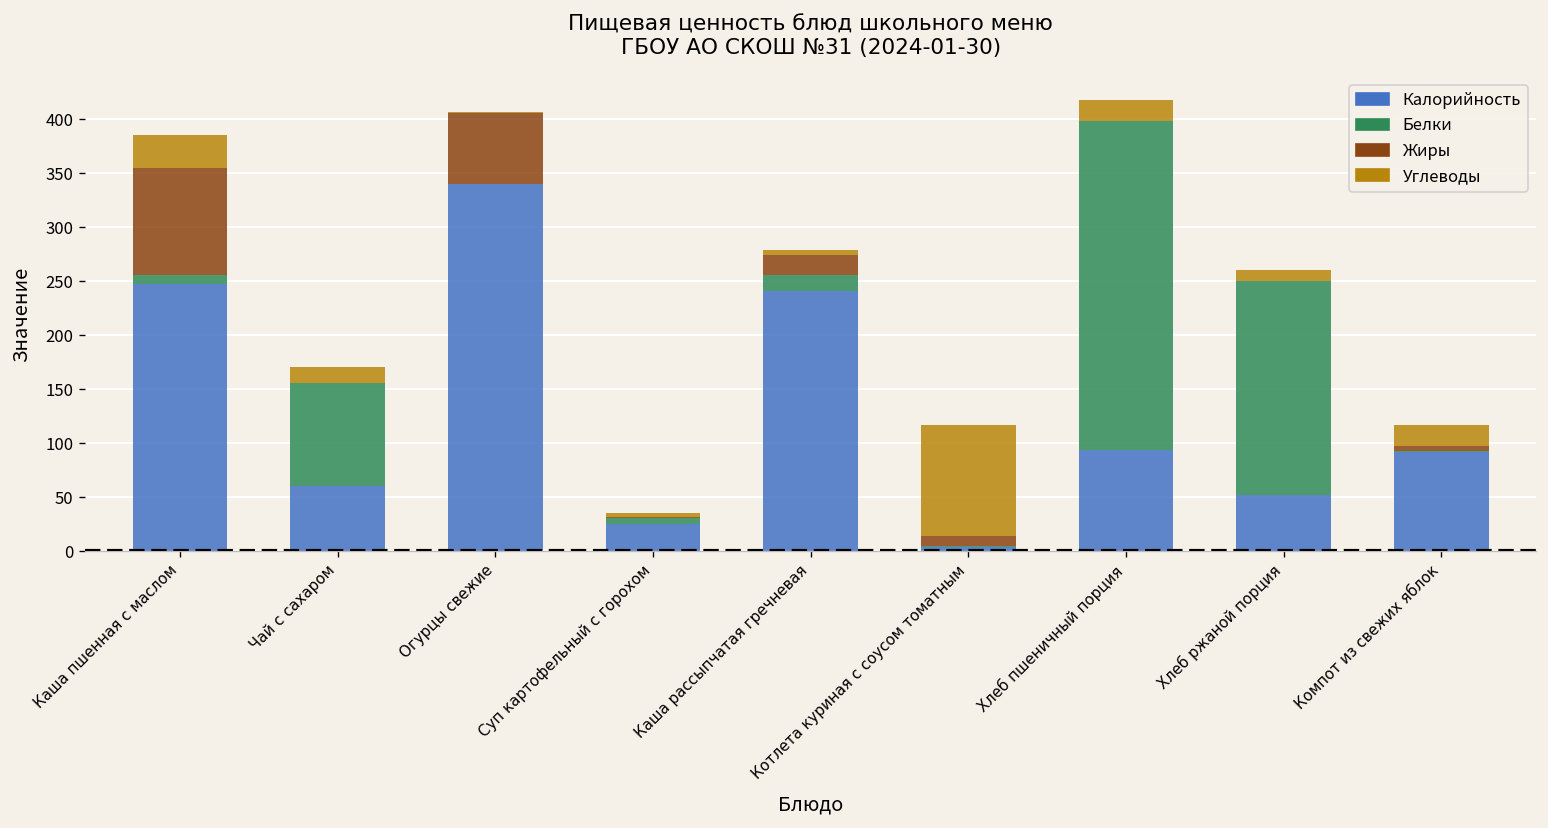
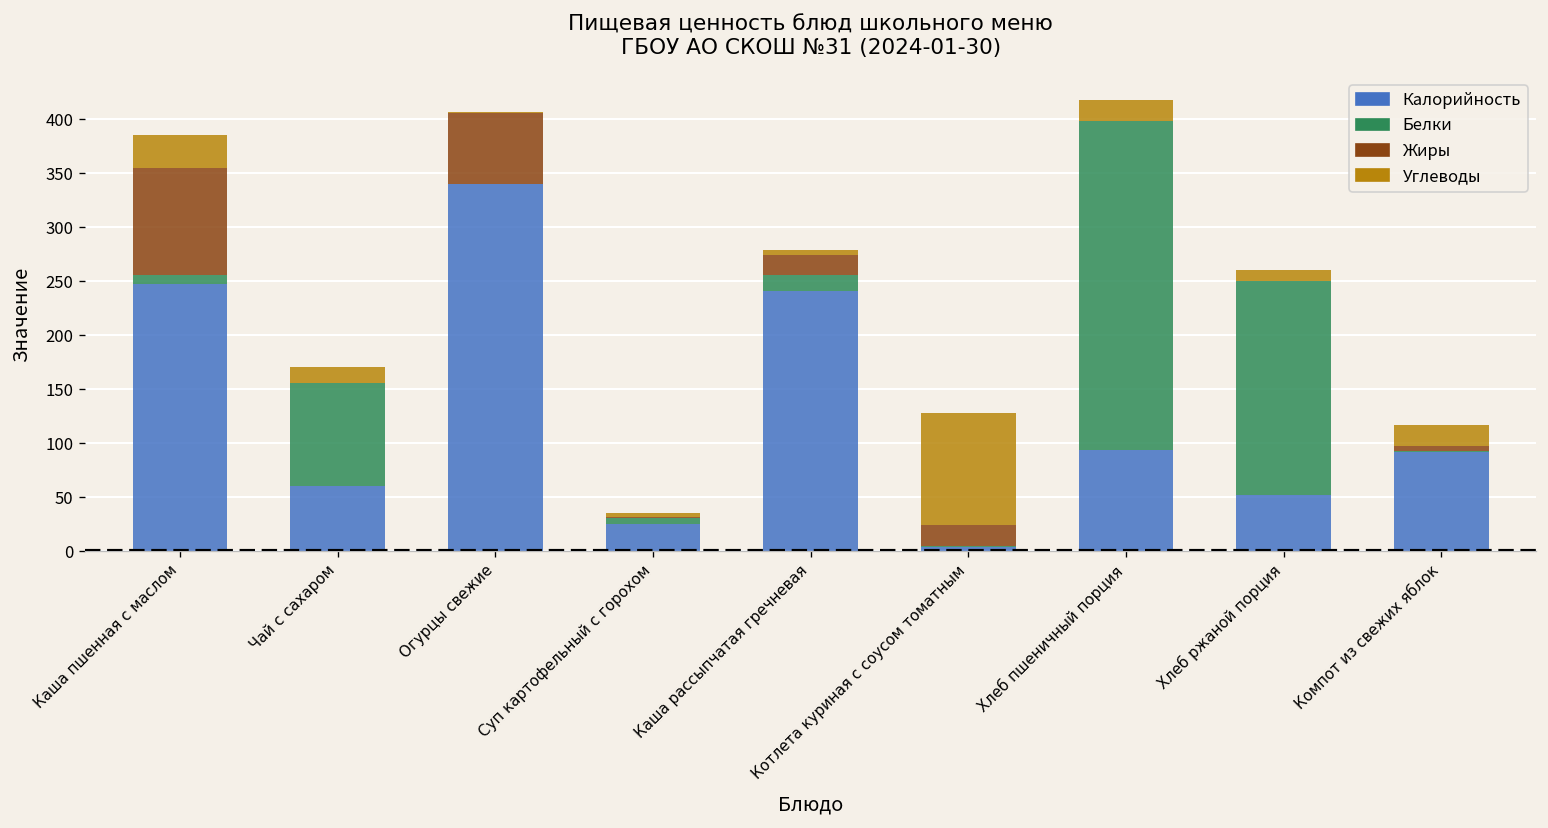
  {
    "Калорийность": {
      "Каша пшенная с маслом": 250,
      "Чай с сахаром": 60,
      "Огурцы свежие": 340,
      "Суп картофельный с горохом": 30,
      "Каша рассыпчатая гречневая": 240,
      "Котлета куриная с соусом томатным": 0,
      "Хлеб пшеничный порция": 90,
      "Хлеб ржаной порция": 50,
      "Компот из свежих яблок": 90
    },
    "Белки": {
      "Каша пшенная с маслом": 10,
      "Чай с сахаром": 100,
      "Суп картофельный с горохом": 10,
      "Каша рассыпчатая гречневая": 10,
      "Хлеб пшеничный порция": 300,
      "Хлеб ржаной порция": 200
    },
    "Жиры": {
      "Каша пшенная с маслом": 100,
      "Огурцы свежие": 70,
      "Каша рассыпчатая гречневая": 20,
-     "Котлета куриная с соусом томатным": 10,
+     "Котлета куриная с соусом томатным": 20,
      "Компот из свежих яблок": 0
    },
    "Углеводы": {
      "Каша пшенная с маслом": 30,
      "Чай с сахаром": 20,
      "Суп картофельный с горохом": 0,
      "Каша рассыпчатая гречневая": 0,
      "Котлета куриная с соусом томатным": 100,
      "Хлеб пшеничный порция": 20,
      "Хлеб ржаной порция": 10,
      "Компот из свежих яблок": 20
    }
  }
